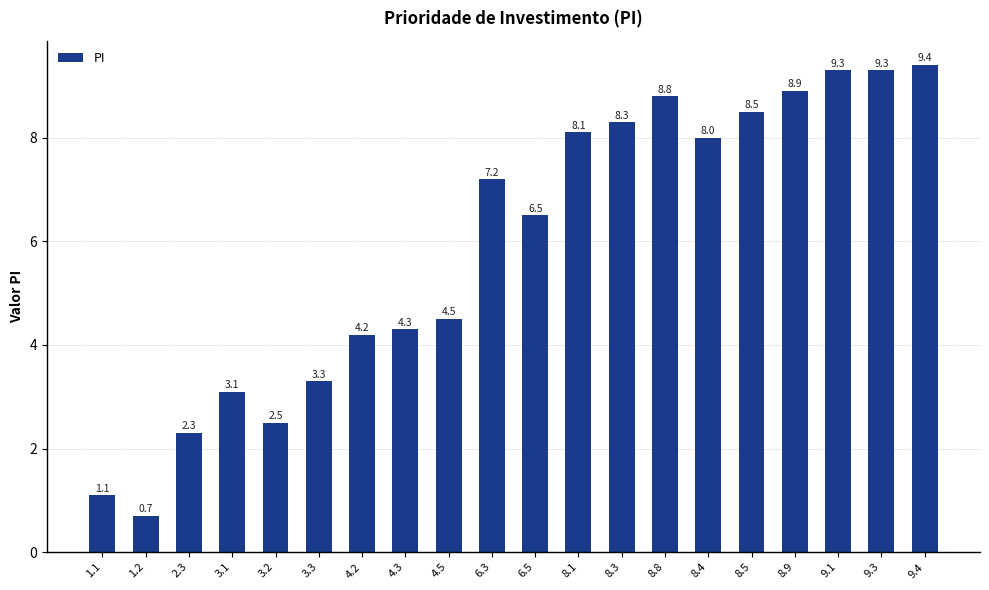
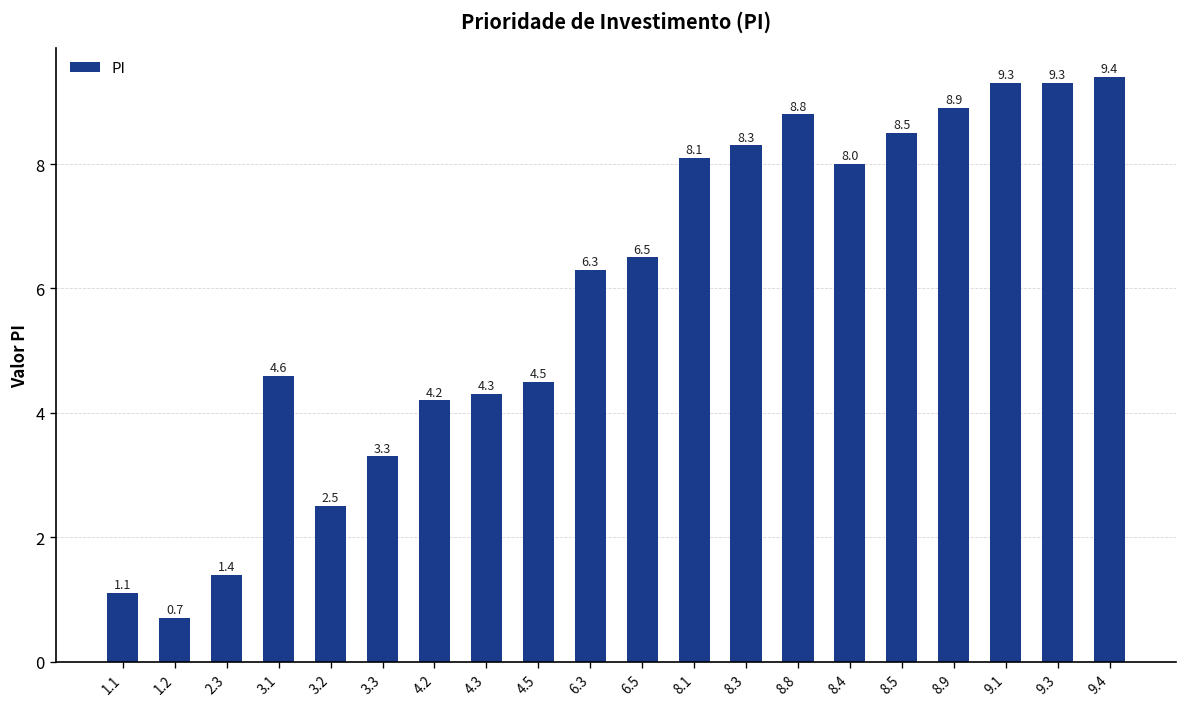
  {
    "1.1": 1.1,
    "1.2": 0.7,
-   "2.3": 2.3,
-   "3.1": 3.1,
+   "2.3": 1.4,
+   "3.1": 4.6,
    "3.2": 2.5,
    "3.3": 3.3,
    "4.2": 4.2,
    "4.3": 4.3,
    "4.5": 4.5,
-   "6.3": 7.2,
+   "6.3": 6.3,
    "6.5": 6.5,
    "8.1": 8.1,
    "8.3": 8.3,
    "8.8": 8.8,
    "8.4": 8.0,
    "8.5": 8.5,
    "8.9": 8.9,
    "9.1": 9.3,
    "9.3": 9.3,
    "9.4": 9.4
  }
